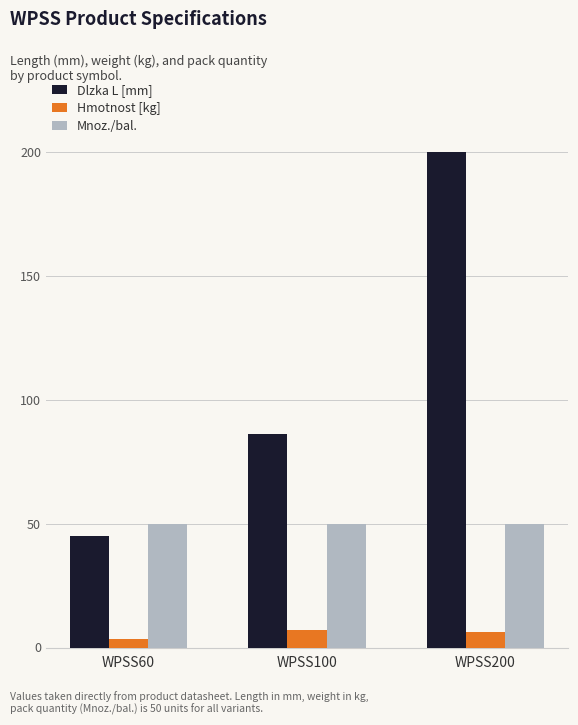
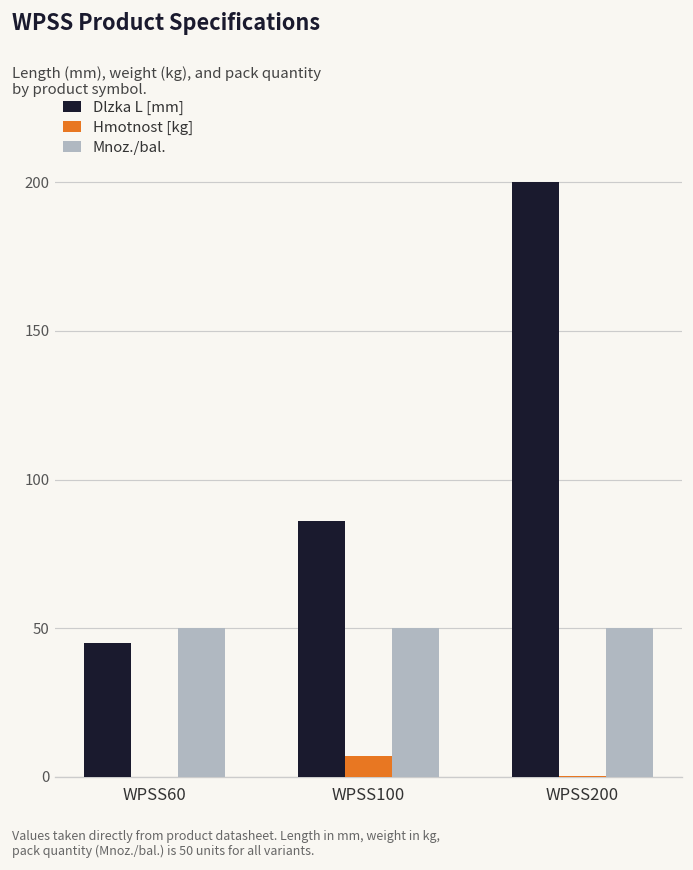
  {
    "Dlzka L [mm]": {
      "WPSS60": 45,
      "WPSS100": 86,
      "WPSS200": 200
    },
    "Hmotnost [kg]": {
-     "WPSS60": 3,
+     "WPSS60": 0,
      "WPSS100": 7,
-     "WPSS200": 6
+     "WPSS200": 0
    },
    "Mnoz./bal.": {
      "WPSS60": 50,
      "WPSS100": 50,
      "WPSS200": 50
    }
  }
